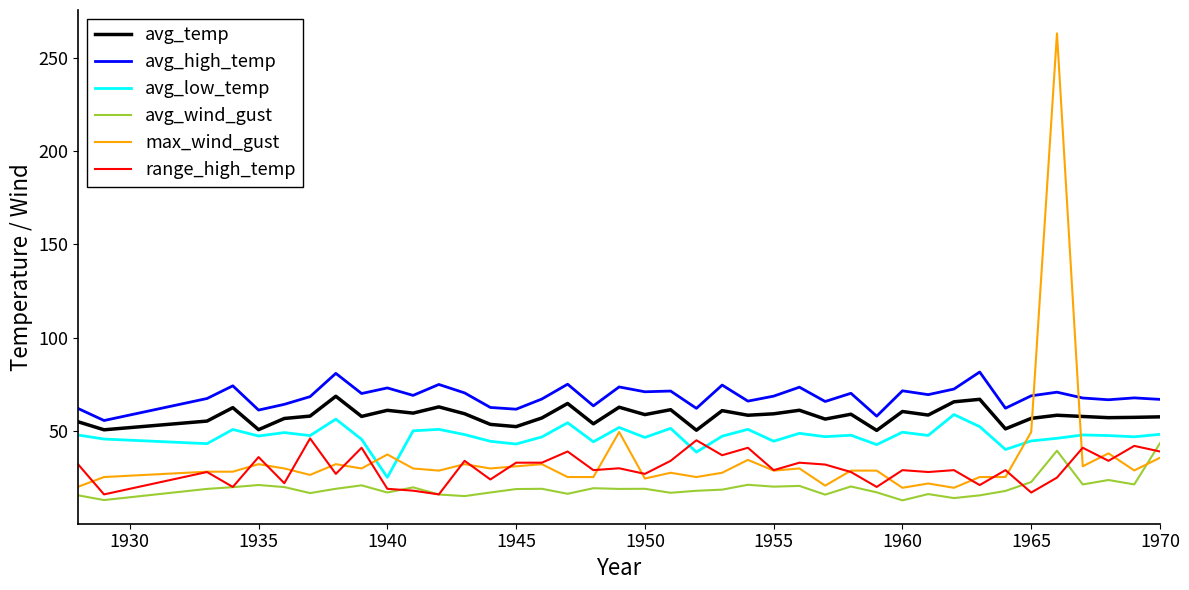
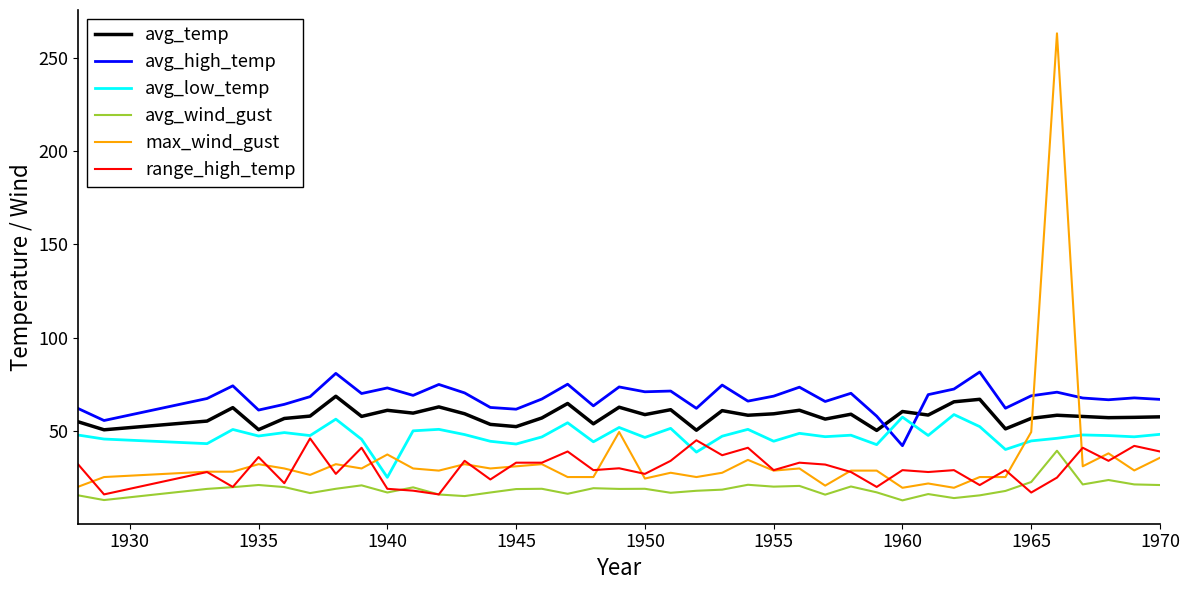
  {
    "avg_temp": {
      "1935": 51,
      "1940": 61,
      "1945": 52,
      "1950": 59,
      "1955": 59,
      "1960": 60,
      "1965": 57,
      "1970": 58
    },
    "avg_high_temp": {
      "1935": 61,
      "1940": 73,
      "1945": 62,
      "1950": 71,
      "1955": 69,
-     "1960": 72,
+     "1960": 42,
      "1965": 69,
      "1970": 67
    },
    "avg_low_temp": {
      "1935": 47,
      "1940": 25,
      "1945": 43,
      "1950": 47,
      "1955": 45,
-     "1960": 49,
+     "1960": 57,
      "1965": 45,
      "1970": 48
    },
    "avg_wind_gust": {
      "1935": 21,
      "1940": 17,
      "1945": 19,
      "1950": 19,
      "1955": 20,
      "1960": 13,
      "1965": 23,
-     "1970": 43
+     "1970": 21
    },
    "max_wind_gust": {
      "1935": 32,
      "1940": 37,
      "1945": 31,
      "1950": 25,
      "1960": 20,
      "1965": 49,
      "1970": 36
    },
    "range_high_temp": {
      "1935": 36,
      "1940": 19,
      "1945": 33,
      "1950": 27,
      "1960": 29,
      "1965": 17,
      "1970": 39
    }
  }
